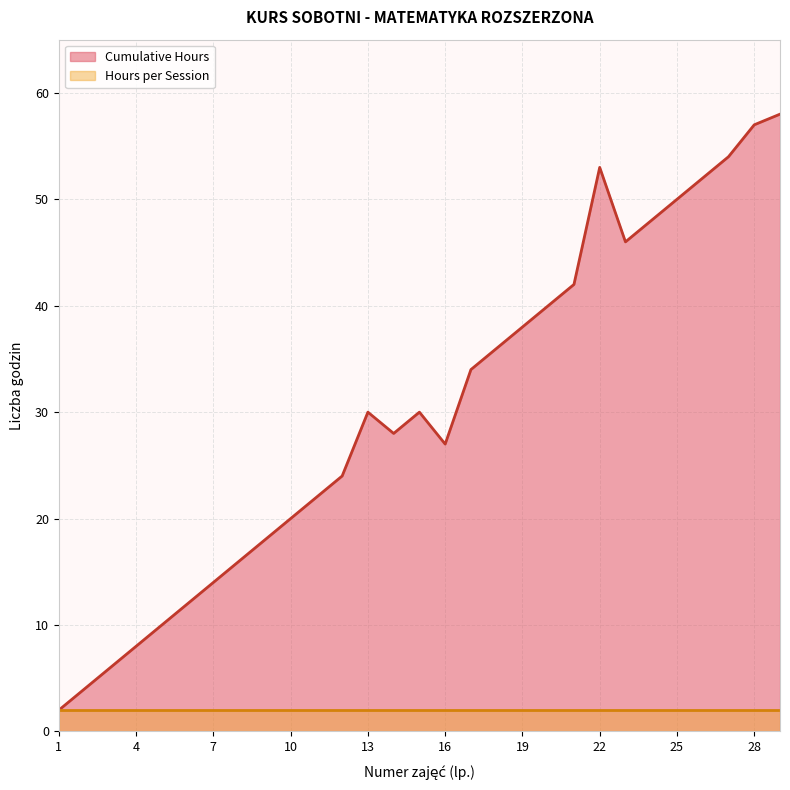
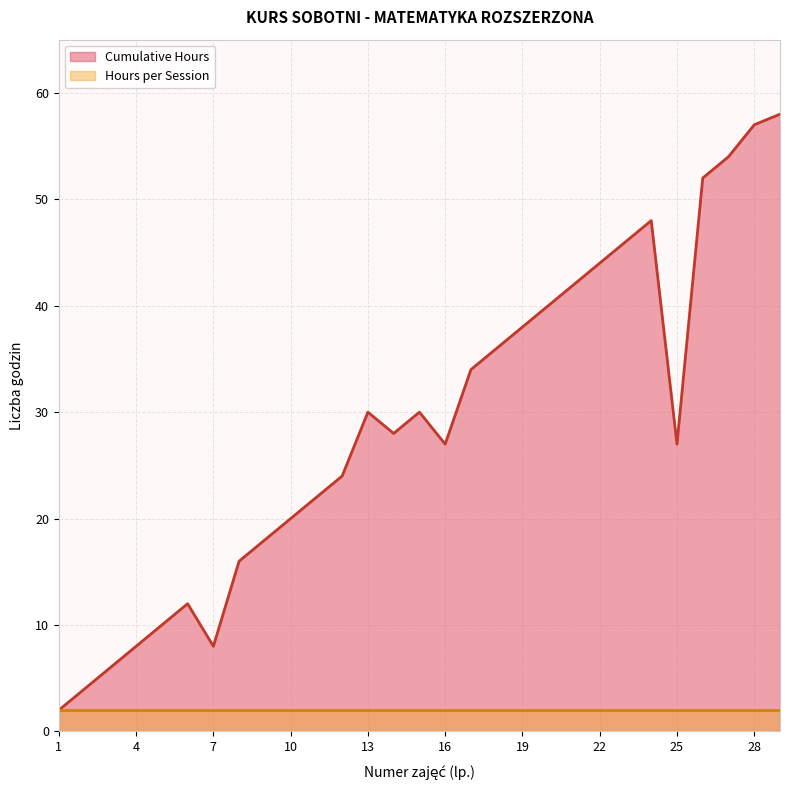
  {
    "Cumulative Hours": {
      "4": 8,
-     "7": 14,
+     "7": 8,
      "10": 20,
      "13": 30,
      "16": 27,
      "19": 38,
-     "22": 53,
-     "25": 50,
+     "22": 44,
+     "25": 27,
      "28": 57
    },
    "Hours per Session": {
      "4": 2,
      "7": 2,
      "10": 2,
      "13": 2,
      "16": 2,
      "19": 2,
      "22": 2,
      "25": 2,
      "28": 2
    }
  }
